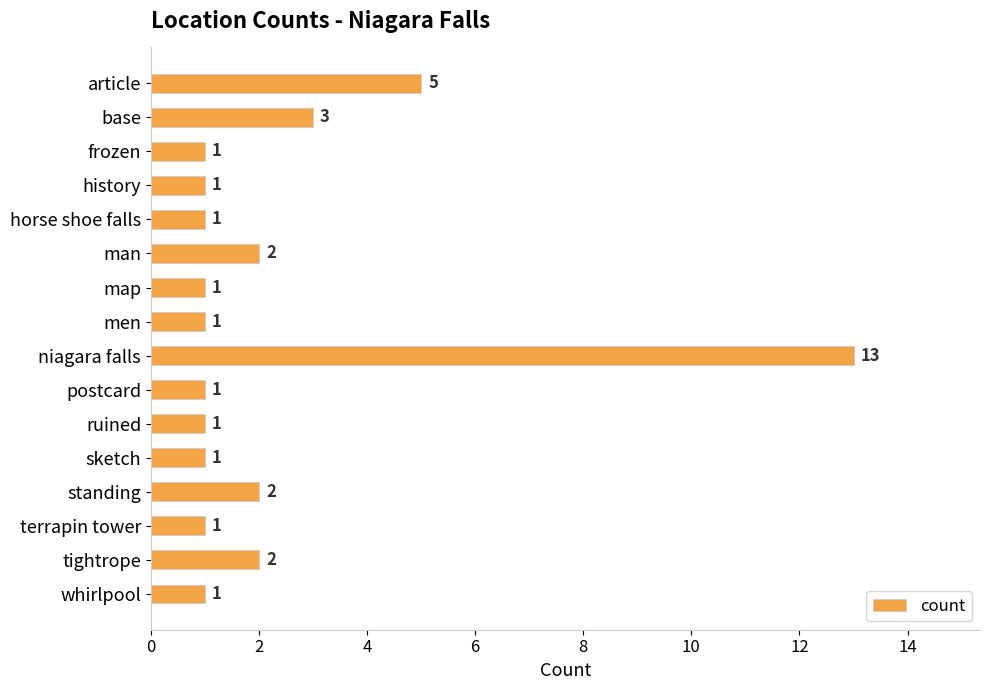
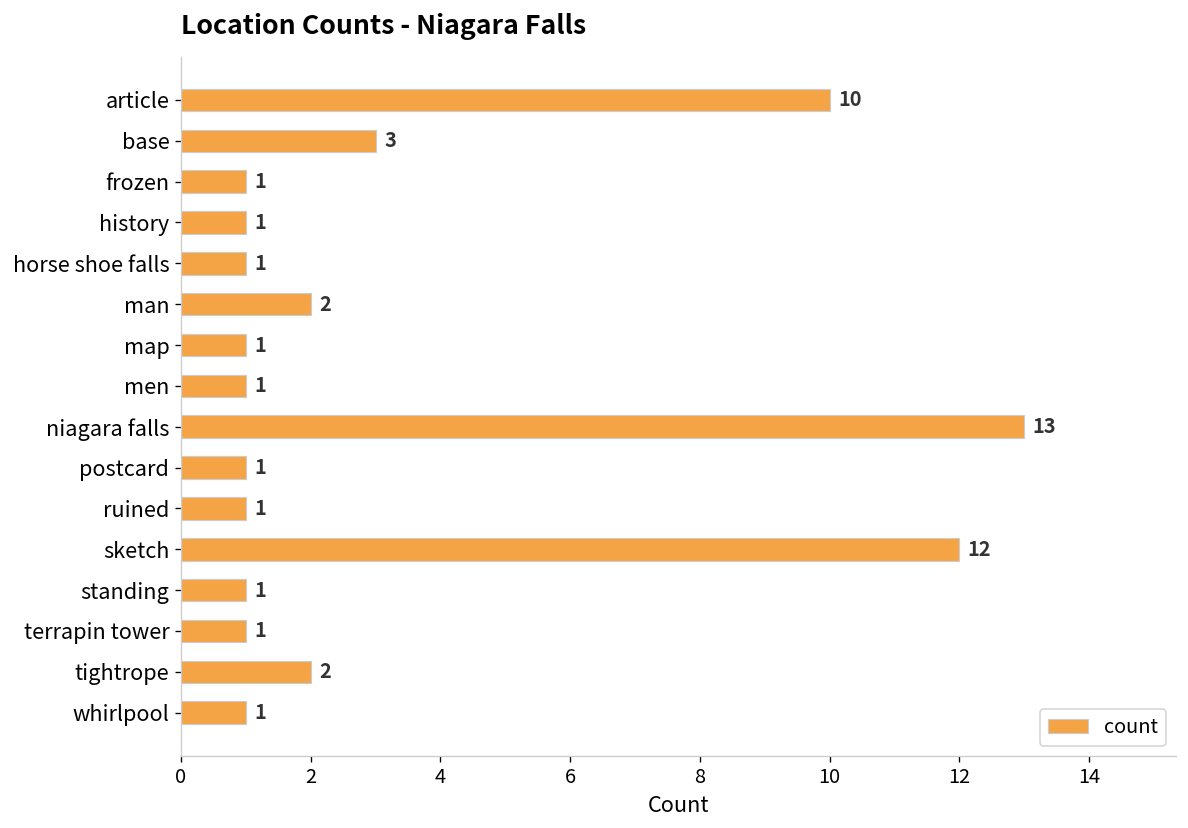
  {
-   "article": 5,
+   "article": 10,
    "base": 3,
    "frozen": 1,
    "history": 1,
    "horse shoe falls": 1,
    "man": 2,
    "map": 1,
    "men": 1,
    "niagara falls": 13,
    "postcard": 1,
    "ruined": 1,
-   "sketch": 1,
-   "standing": 2,
+   "sketch": 12,
+   "standing": 1,
    "terrapin tower": 1,
    "tightrope": 2,
    "whirlpool": 1
  }
